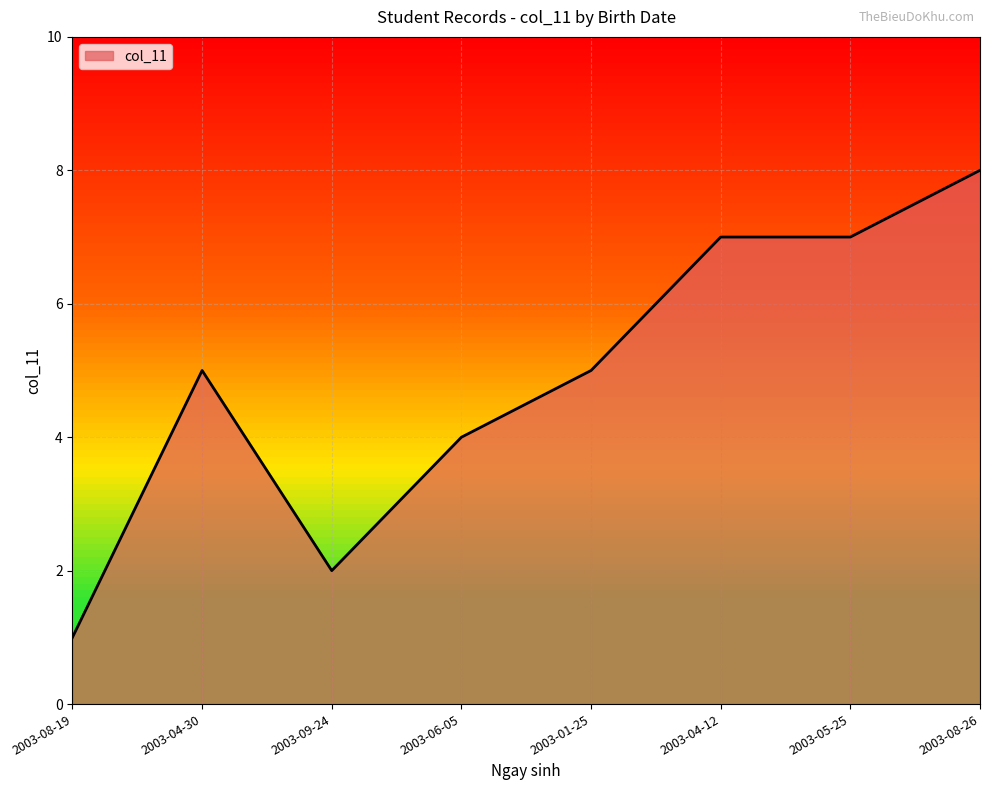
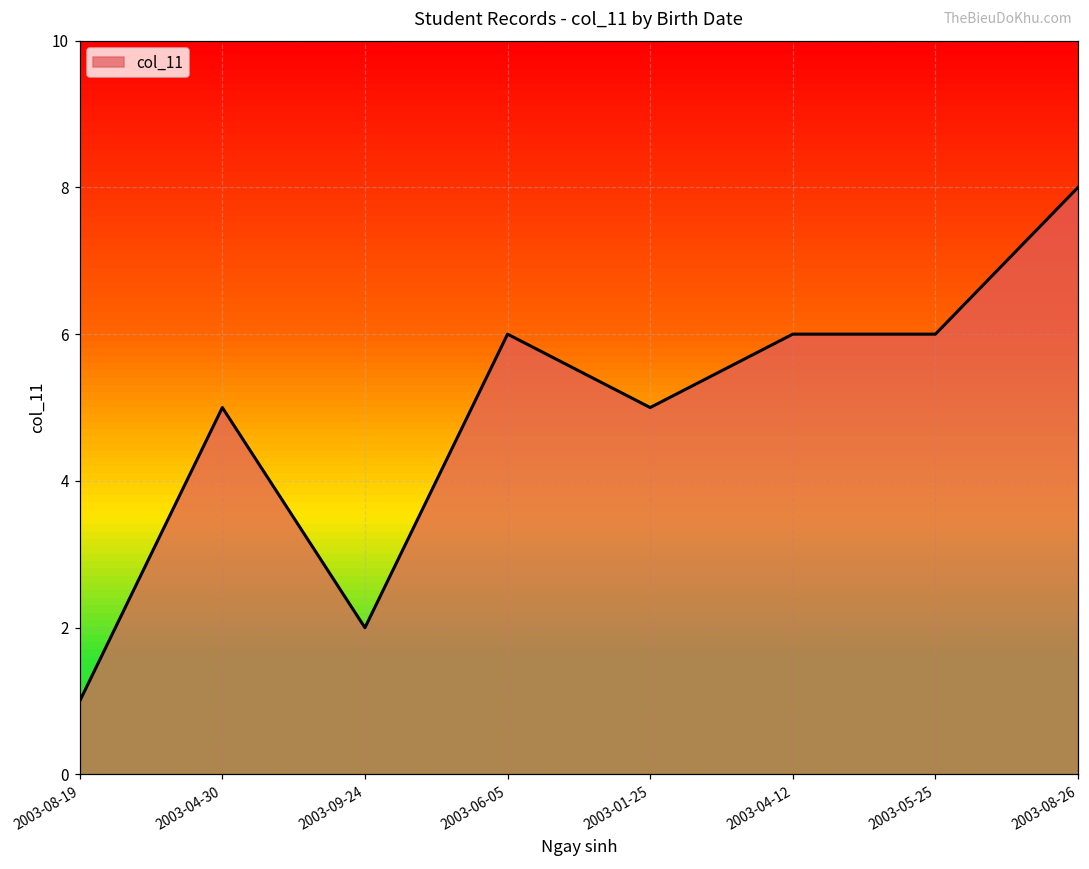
  {
    "2003-08-19": 1,
    "2003-04-30": 5,
    "2003-09-24": 2,
-   "2003-06-05": 4,
+   "2003-06-05": 6,
    "2003-01-25": 5,
-   "2003-04-12": 7,
-   "2003-05-25": 7,
+   "2003-04-12": 6,
+   "2003-05-25": 6,
    "2003-08-26": 8
  }
